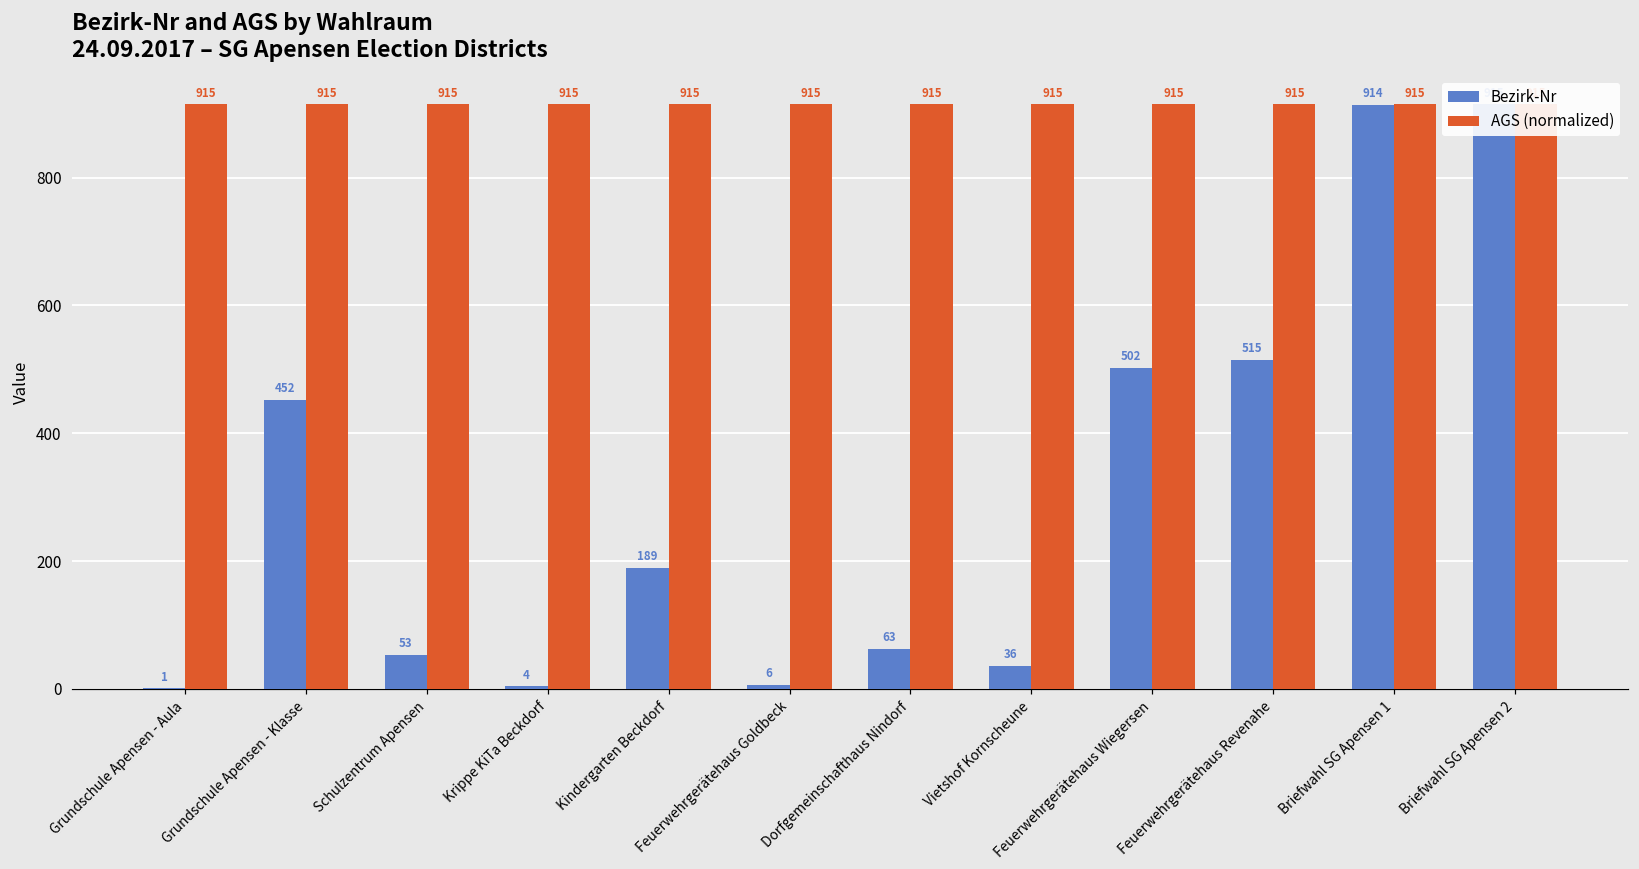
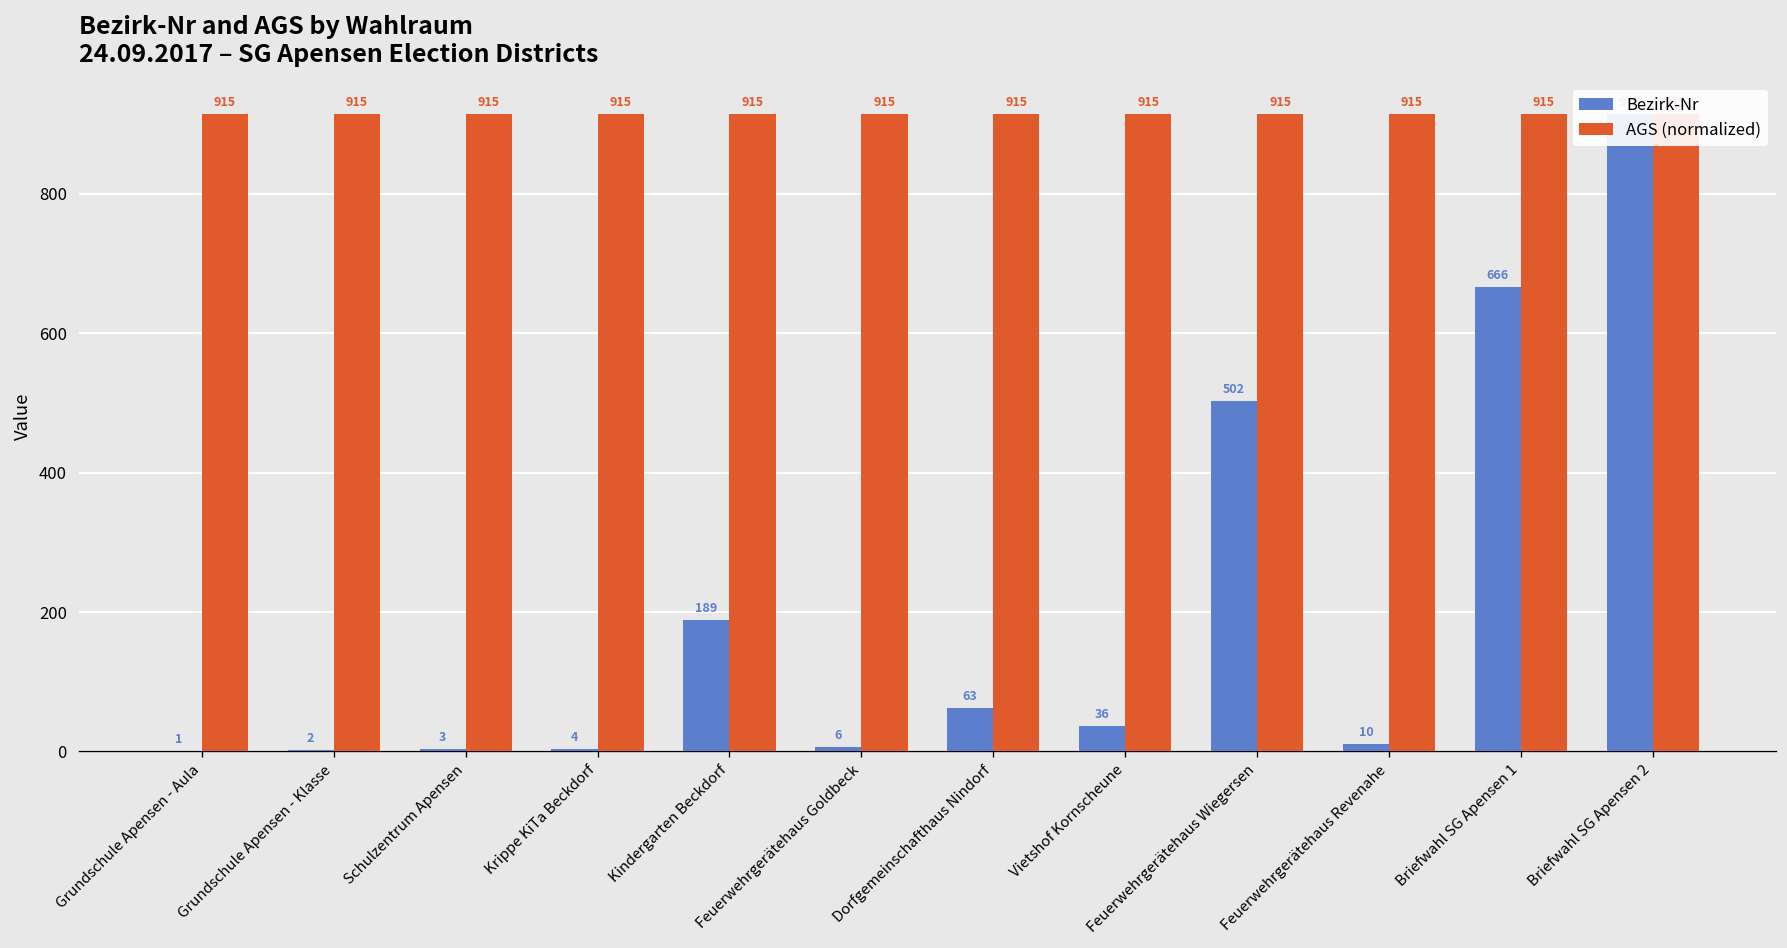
  {
    "Bezirk-Nr": {
      "Grundschule Apensen - Aula": 1,
-     "Grundschule Apensen - Klasse": 452,
-     "Schulzentrum Apensen": 53,
+     "Grundschule Apensen - Klasse": 2,
+     "Schulzentrum Apensen": 3,
      "Krippe KiTa Beckdorf": 4,
      "Kindergarten Beckdorf": 189,
      "Feuerwehrgerätehaus Goldbeck": 6,
      "Dorfgemeinschafthaus Nindorf": 63,
      "Vietshof Kornscheune": 36,
      "Feuerwehrgerätehaus Wiegersen": 502,
-     "Feuerwehrgerätehaus Revenahe": 515,
-     "Briefwahl SG Apensen 1": 914
+     "Feuerwehrgerätehaus Revenahe": 10,
+     "Briefwahl SG Apensen 1": 666
    },
    "AGS (normalized)": {
      "Grundschule Apensen - Aula": 915,
      "Grundschule Apensen - Klasse": 915,
      "Schulzentrum Apensen": 915,
      "Krippe KiTa Beckdorf": 915,
      "Kindergarten Beckdorf": 915,
      "Feuerwehrgerätehaus Goldbeck": 915,
      "Dorfgemeinschafthaus Nindorf": 915,
      "Vietshof Kornscheune": 915,
      "Feuerwehrgerätehaus Wiegersen": 915,
      "Feuerwehrgerätehaus Revenahe": 915,
      "Briefwahl SG Apensen 1": 915
    }
  }
